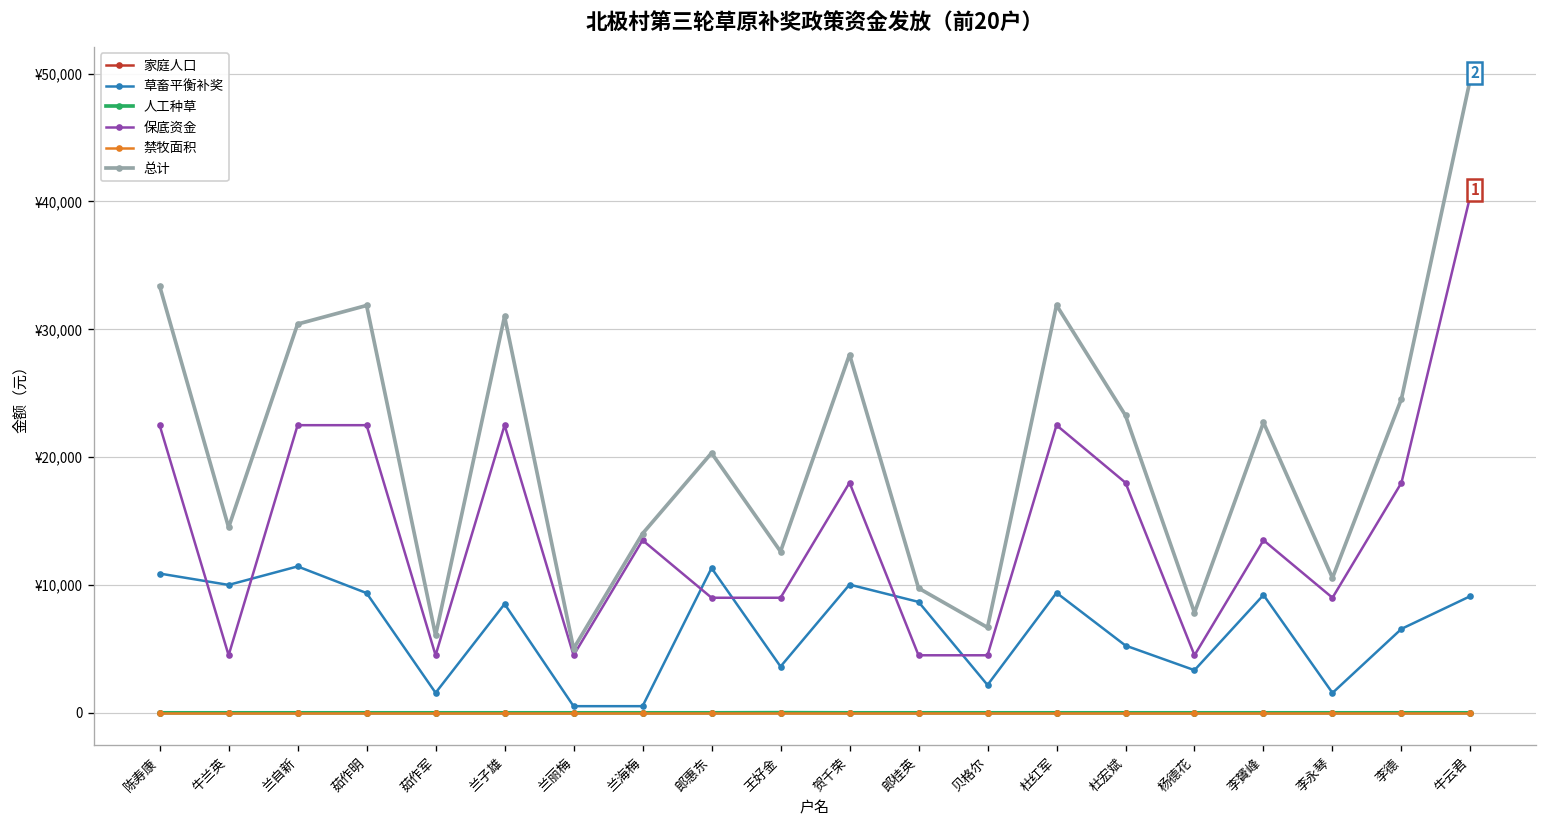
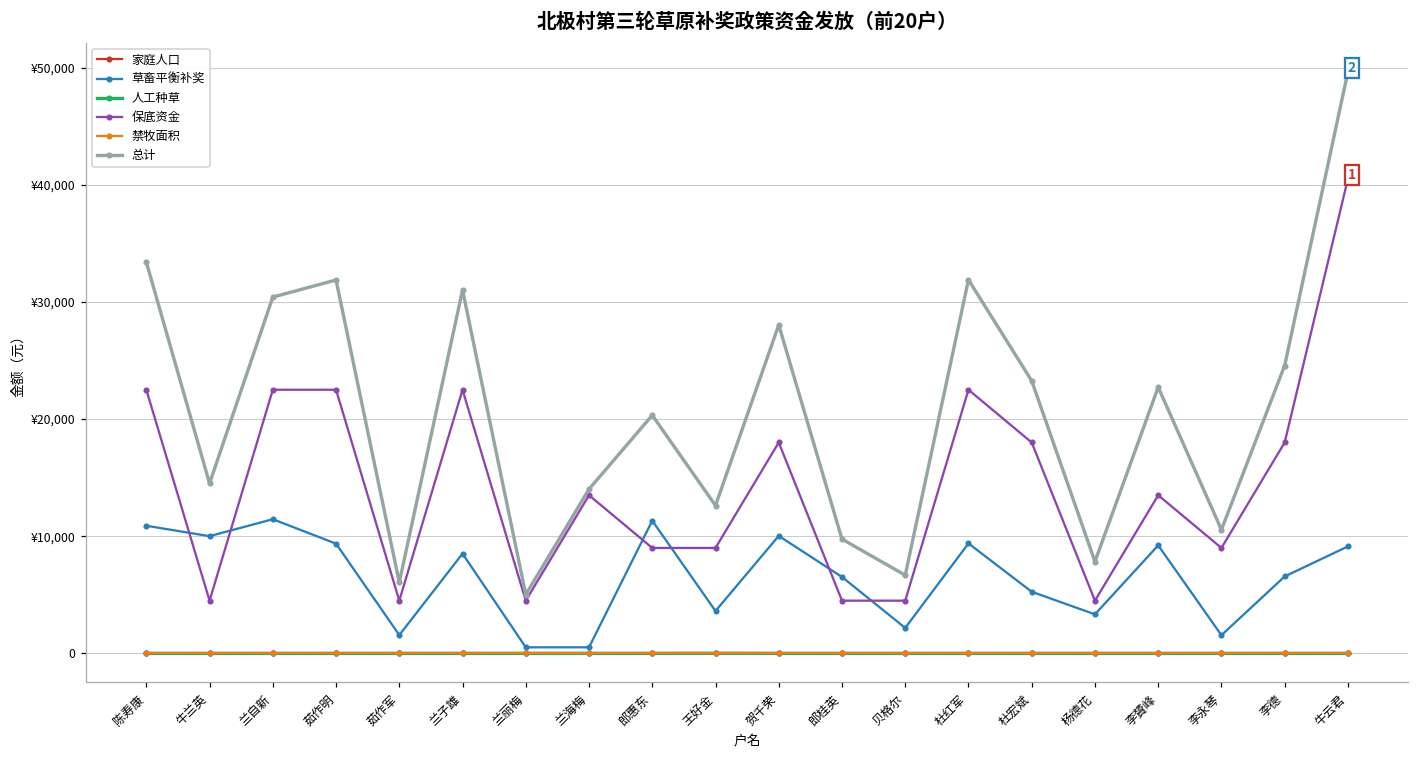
  {
    "禁牧面积": {
      "陈寿康": "¥0",
      "牛兰英": "¥0",
      "兰自新": "¥0",
      "茹作明": "¥0",
      "茹作军": "¥0",
      "兰子雄": "¥0",
      "兰丽梅": "¥0",
      "兰海梅": "¥0",
      "郎惠东": "¥0",
      "王好金": "¥0",
      "贺千荣": "¥0",
      "郎桂英": "¥0",
      "贝格尔": "¥0",
      "杜红军": "¥0",
      "杜宏斌": "¥0",
      "杨德花": "¥0",
      "李贇峰": "¥0",
      "李永琴": "¥0",
      "李德": "¥0",
      "牛云君": "¥0"
    },
    "草畜平衡补奖": {
      "陈寿康": "¥10,900",
      "牛兰英": "¥10,000",
      "兰自新": "¥11,500",
      "茹作明": "¥9,400",
      "茹作军": "¥1,600",
      "兰子雄": "¥8,500",
      "兰丽梅": "¥500",
      "兰海梅": "¥500",
      "郎惠东": "¥11,300",
      "王好金": "¥3,600",
      "贺千荣": "¥10,000",
-     "郎桂英": "¥8,700",
+     "郎桂英": "¥6,500",
      "贝格尔": "¥2,200",
      "杜红军": "¥9,400",
      "杜宏斌": "¥5,300",
      "杨德花": "¥3,300",
      "李贇峰": "¥9,200",
      "李永琴": "¥1,600",
      "李德": "¥6,600",
      "牛云君": "¥9,100"
    },
    "保底资金": {
      "陈寿康": "¥22,500",
      "牛兰英": "¥4,500",
      "兰自新": "¥22,500",
      "茹作明": "¥22,500",
      "茹作军": "¥4,500",
      "兰子雄": "¥22,500",
      "兰丽梅": "¥4,500",
      "兰海梅": "¥13,500",
      "郎惠东": "¥9,000",
      "王好金": "¥9,000",
      "贺千荣": "¥18,000",
      "郎桂英": "¥4,500",
      "贝格尔": "¥4,500",
      "杜红军": "¥22,500",
      "杜宏斌": "¥18,000",
      "杨德花": "¥4,500",
      "李贇峰": "¥13,500",
      "李永琴": "¥9,000",
      "李德": "¥18,000"
    },
    "总计": {
      "陈寿康": "¥33,400",
      "牛兰英": "¥14,500",
      "兰自新": "¥30,400",
      "茹作明": "¥31,900",
      "茹作军": "¥6,100",
      "兰子雄": "¥31,000",
      "兰丽梅": "¥5,000",
      "兰海梅": "¥14,000",
      "郎惠东": "¥20,300",
      "王好金": "¥12,600",
      "贺千荣": "¥28,000",
      "郎桂英": "¥9,800",
      "贝格尔": "¥6,700",
      "杜红军": "¥31,900",
      "杜宏斌": "¥23,300",
      "杨德花": "¥7,800",
      "李贇峰": "¥22,700",
      "李永琴": "¥10,600",
      "李德": "¥24,600"
    }
  }
